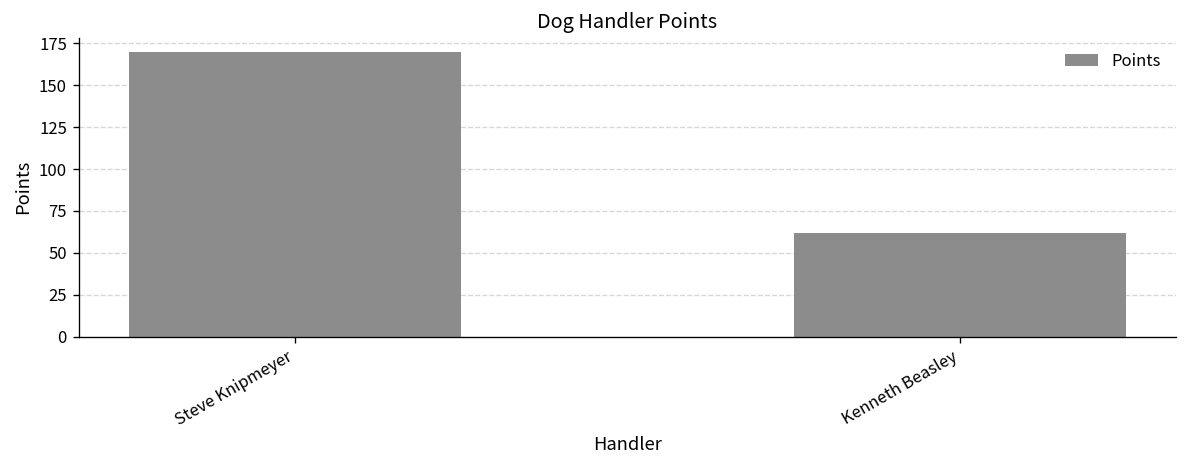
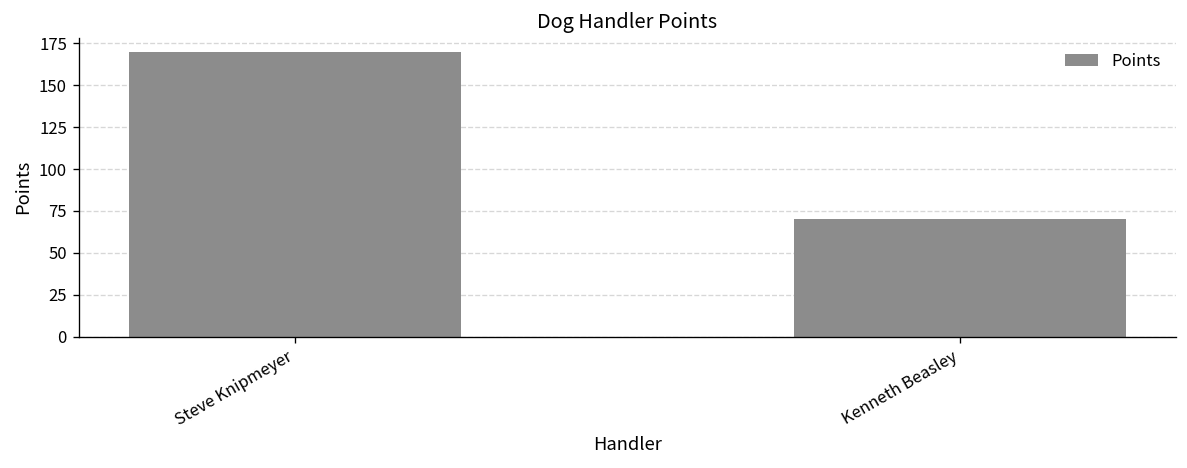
  {
    "Steve Knipmeyer": 170,
-   "Kenneth Beasley": 62
+   "Kenneth Beasley": 70
  }
